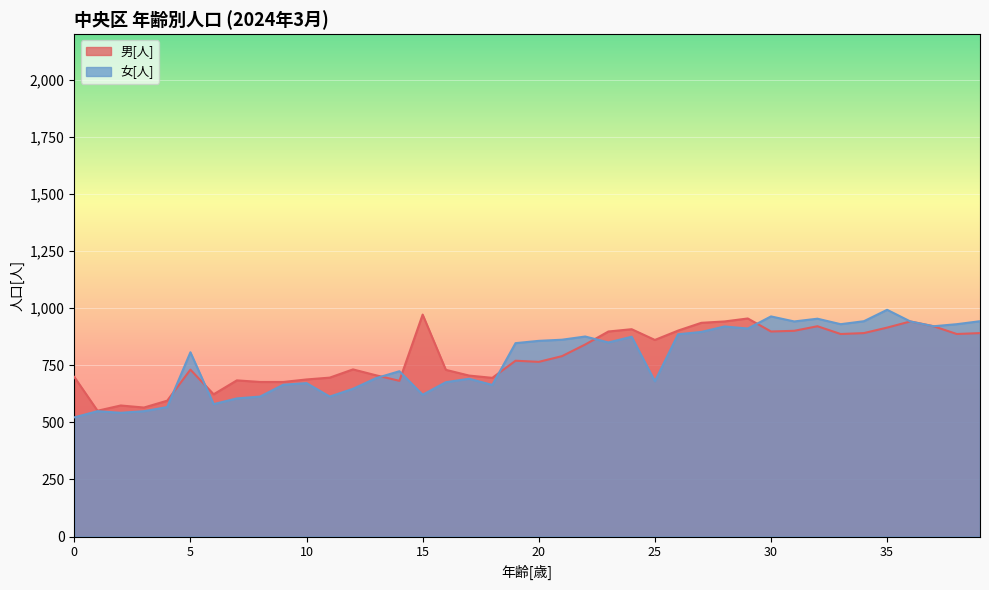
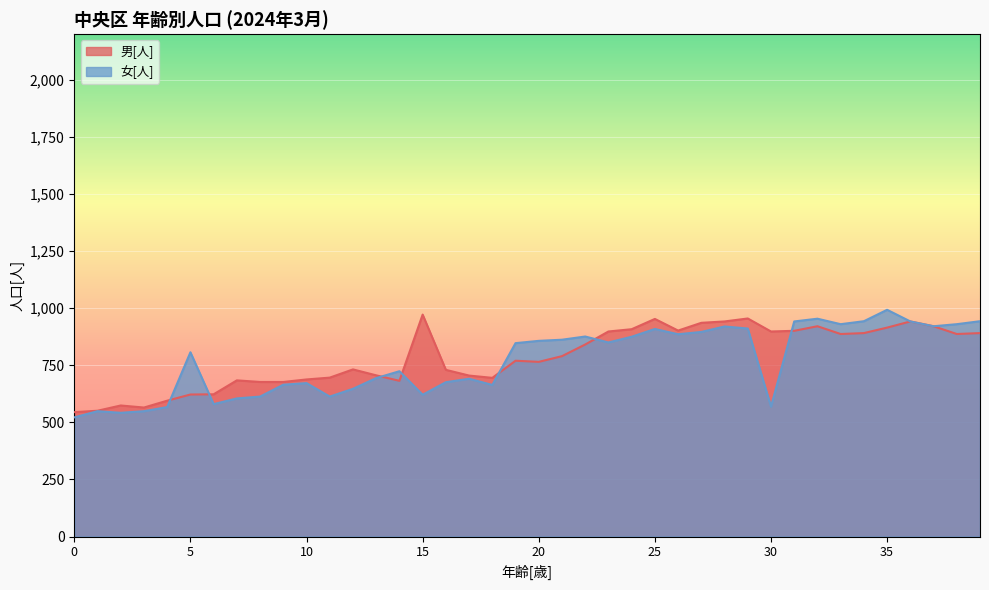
  {
    "男[人]": {
-     "0": 700,
-     "5": 730,
+     "0": 550,
+     "5": 620,
      "10": 690,
      "15": 970,
      "20": 770,
-     "25": 860,
+     "25": 950,
      "30": 900,
      "35": 920
    },
    "女[人]": {
      "0": 520,
      "5": 810,
      "10": 670,
      "15": 620,
      "20": 860,
-     "25": 680,
-     "30": 960,
+     "25": 910,
+     "30": 570,
      "35": 990
    }
  }
